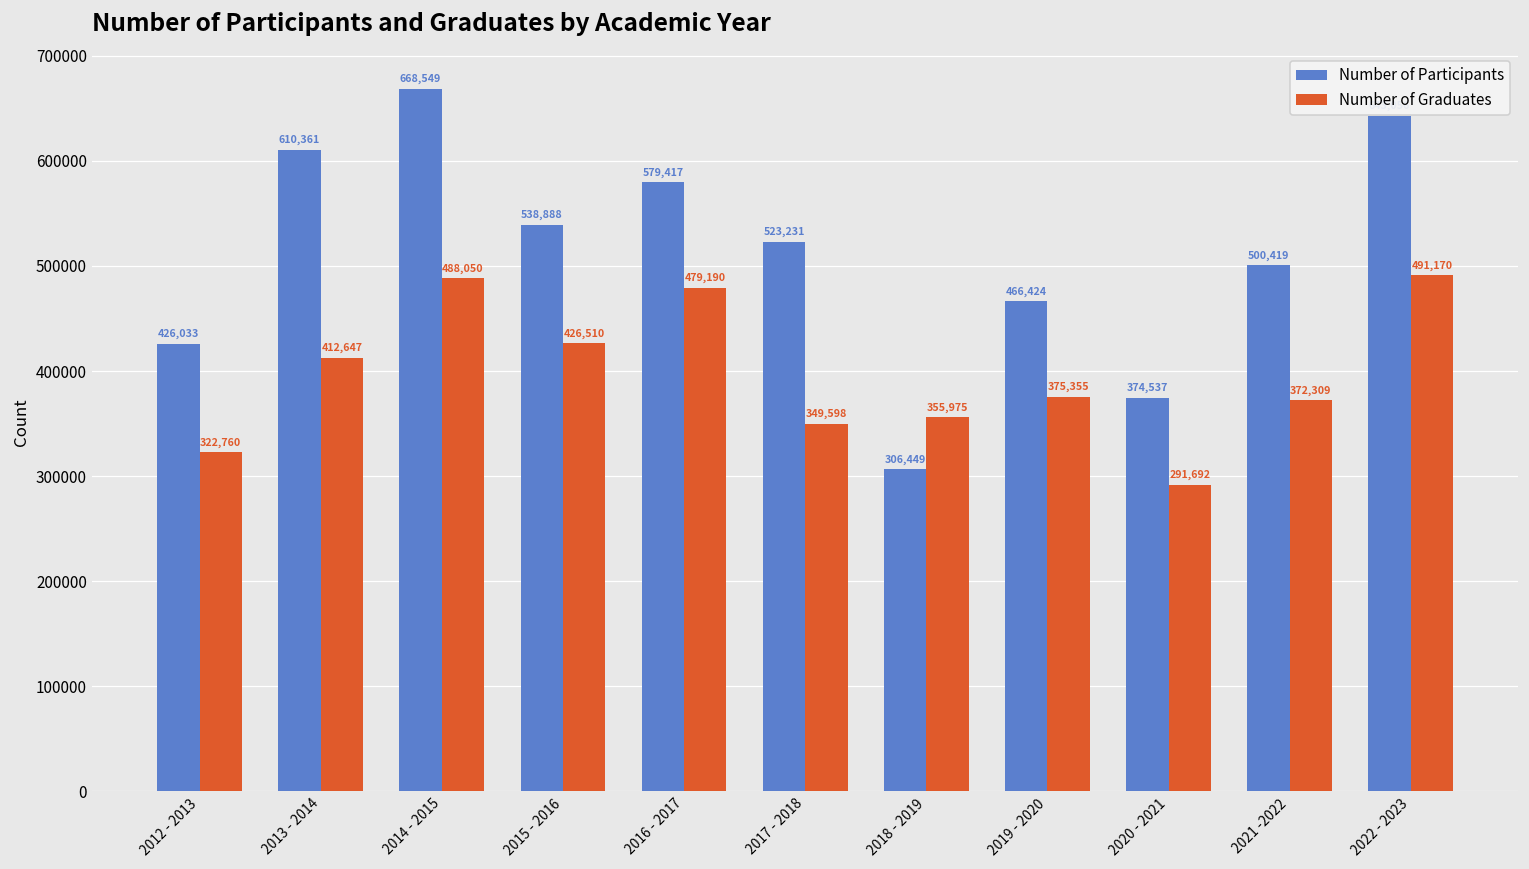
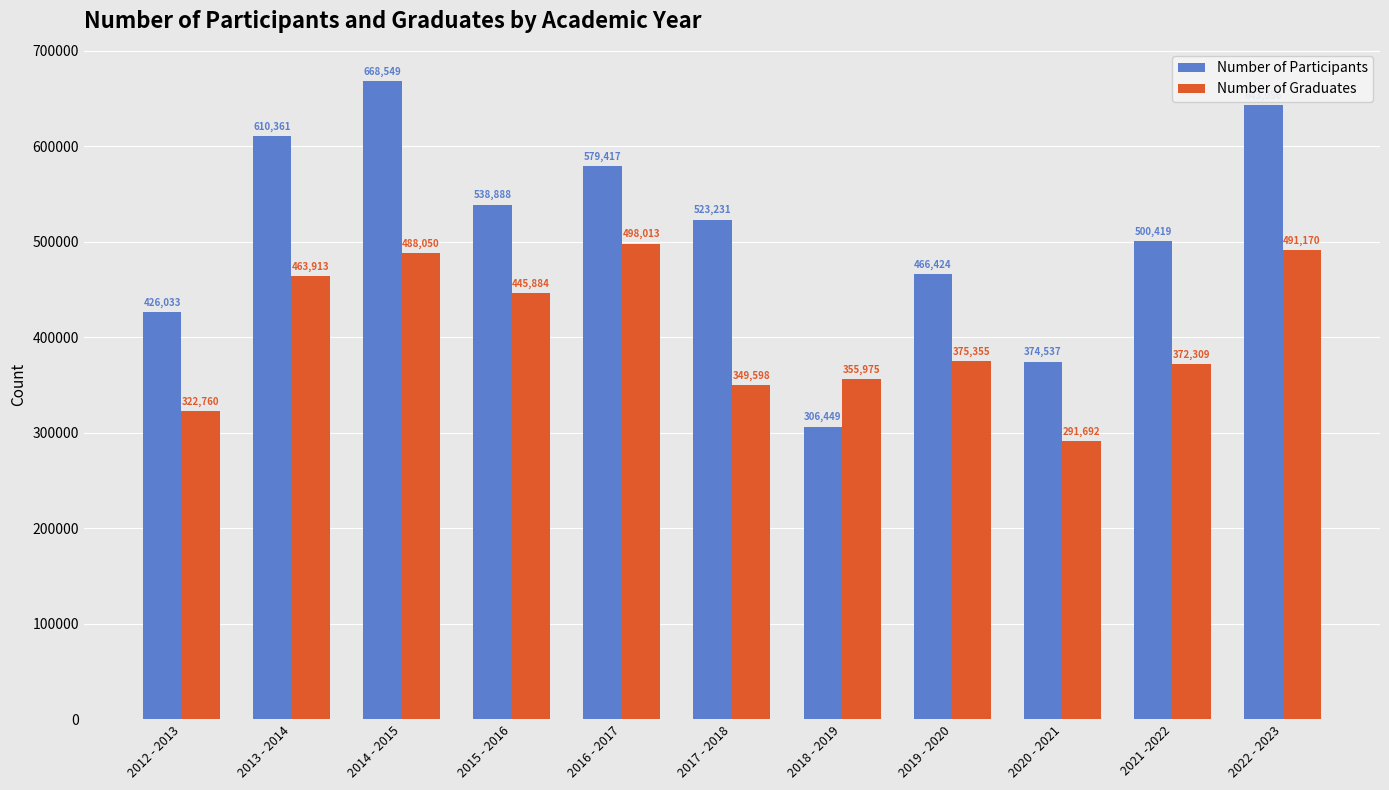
  {
    "Number of Participants": {
      "2012 - 2013": "426,033",
      "2013 - 2014": "610,361",
      "2014 - 2015": "668,549",
      "2015 - 2016": "538,888",
      "2016 - 2017": "579,417",
      "2017 - 2018": "523,231",
      "2018 - 2019": "306,449",
      "2019 - 2020": "466,424",
      "2020 - 2021": "374,537",
      "2021 -2022": "500,419"
    },
    "Number of Graduates": {
      "2012 - 2013": "322,760",
-     "2013 - 2014": "412,647",
+     "2013 - 2014": "463,913",
      "2014 - 2015": "488,050",
-     "2015 - 2016": "426,510",
-     "2016 - 2017": "479,190",
+     "2015 - 2016": "445,884",
+     "2016 - 2017": "498,013",
      "2017 - 2018": "349,598",
      "2018 - 2019": "355,975",
      "2019 - 2020": "375,355",
      "2020 - 2021": "291,692",
      "2021 -2022": "372,309",
      "2022 - 2023": "491,170"
    }
  }
